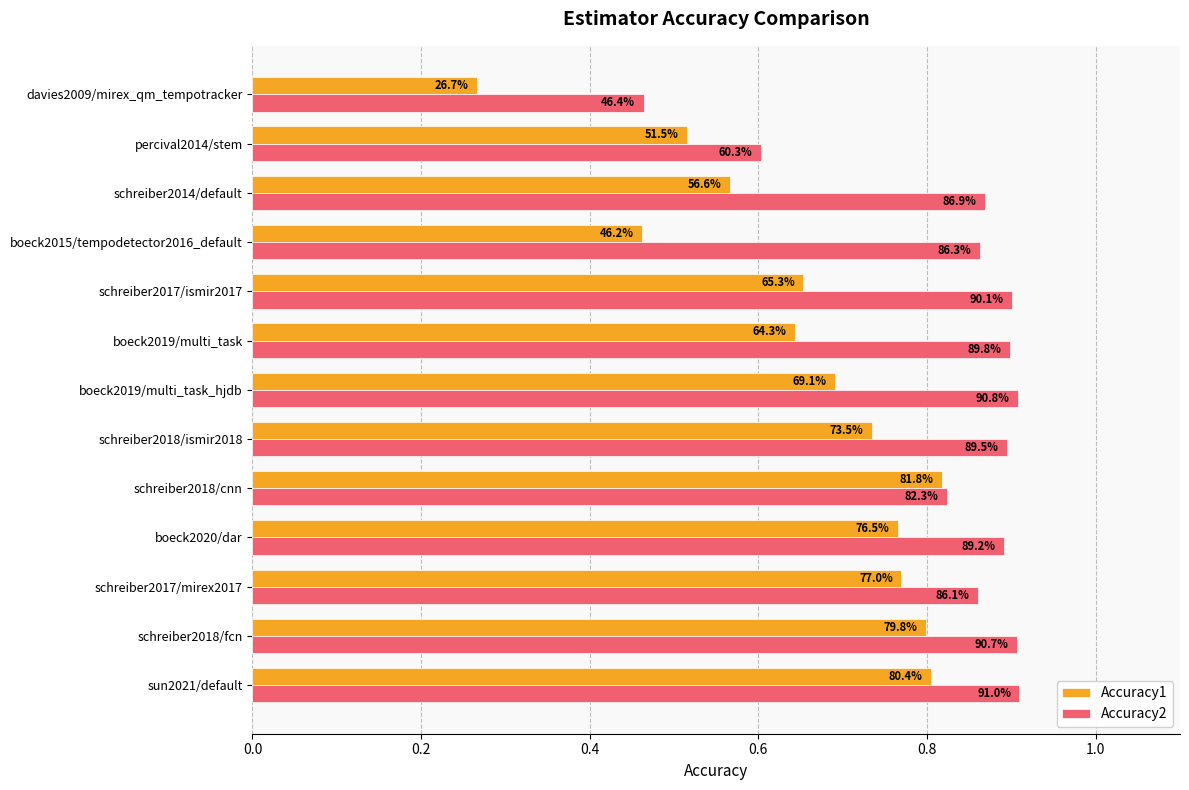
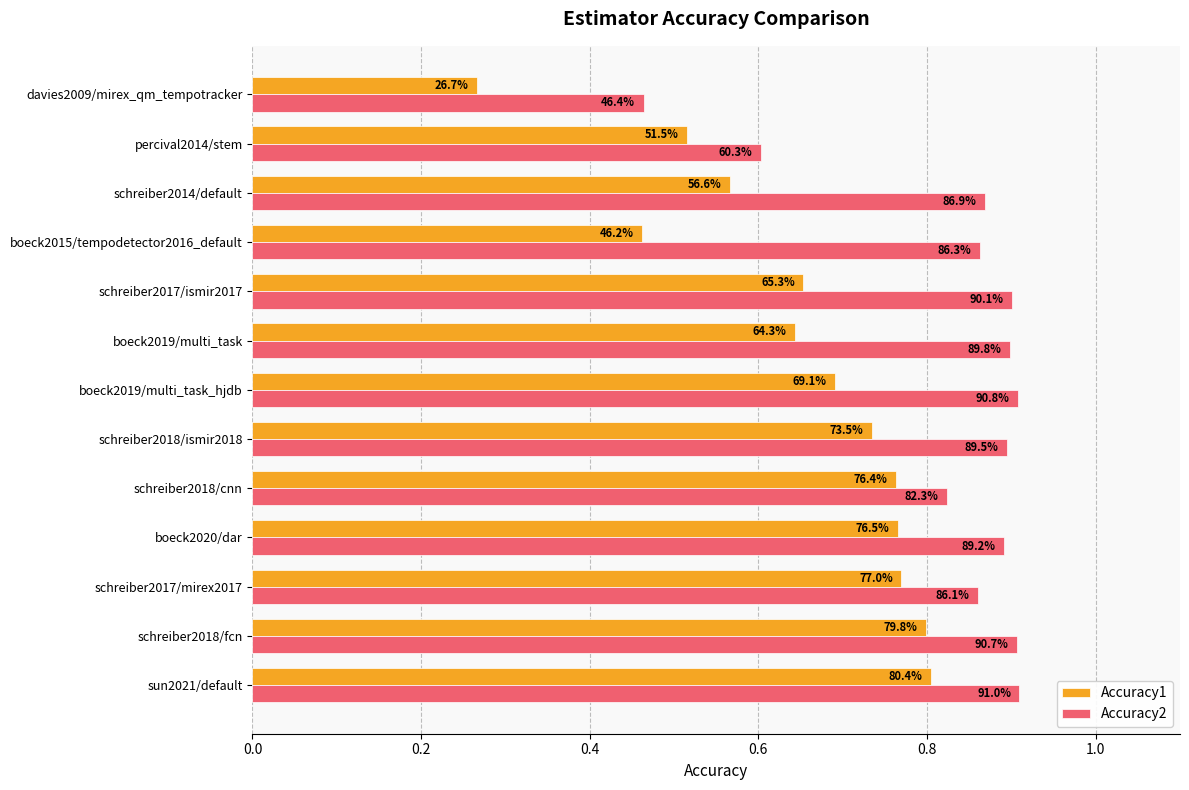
  {
    "Accuracy1": {
      "davies2009/mirex_qm_tempotracker": "26.7%",
      "percival2014/stem": "51.5%",
      "schreiber2014/default": "56.6%",
      "boeck2015/tempodetector2016_default": "46.2%",
      "schreiber2017/ismir2017": "65.3%",
      "boeck2019/multi_task": "64.3%",
      "boeck2019/multi_task_hjdb": "69.1%",
      "schreiber2018/ismir2018": "73.5%",
-     "schreiber2018/cnn": "81.8%",
+     "schreiber2018/cnn": "76.4%",
      "boeck2020/dar": "76.5%",
      "schreiber2017/mirex2017": "77.0%",
      "schreiber2018/fcn": "79.8%",
      "sun2021/default": "80.4%"
    },
    "Accuracy2": {
      "davies2009/mirex_qm_tempotracker": "46.4%",
      "percival2014/stem": "60.3%",
      "schreiber2014/default": "86.9%",
      "boeck2015/tempodetector2016_default": "86.3%",
      "schreiber2017/ismir2017": "90.1%",
      "boeck2019/multi_task": "89.8%",
      "boeck2019/multi_task_hjdb": "90.8%",
      "schreiber2018/ismir2018": "89.5%",
      "schreiber2018/cnn": "82.3%",
      "boeck2020/dar": "89.2%",
      "schreiber2017/mirex2017": "86.1%",
      "schreiber2018/fcn": "90.7%",
      "sun2021/default": "91.0%"
    }
  }
